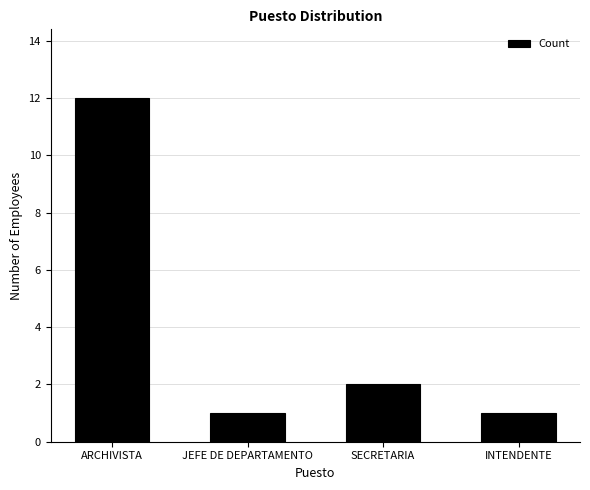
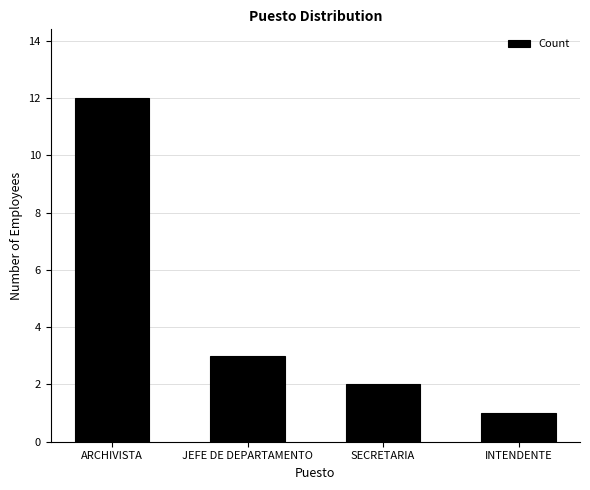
  {
    "ARCHIVISTA": 12,
-   "JEFE DE DEPARTAMENTO": 1,
+   "JEFE DE DEPARTAMENTO": 3,
    "SECRETARIA": 2,
    "INTENDENTE": 1
  }
